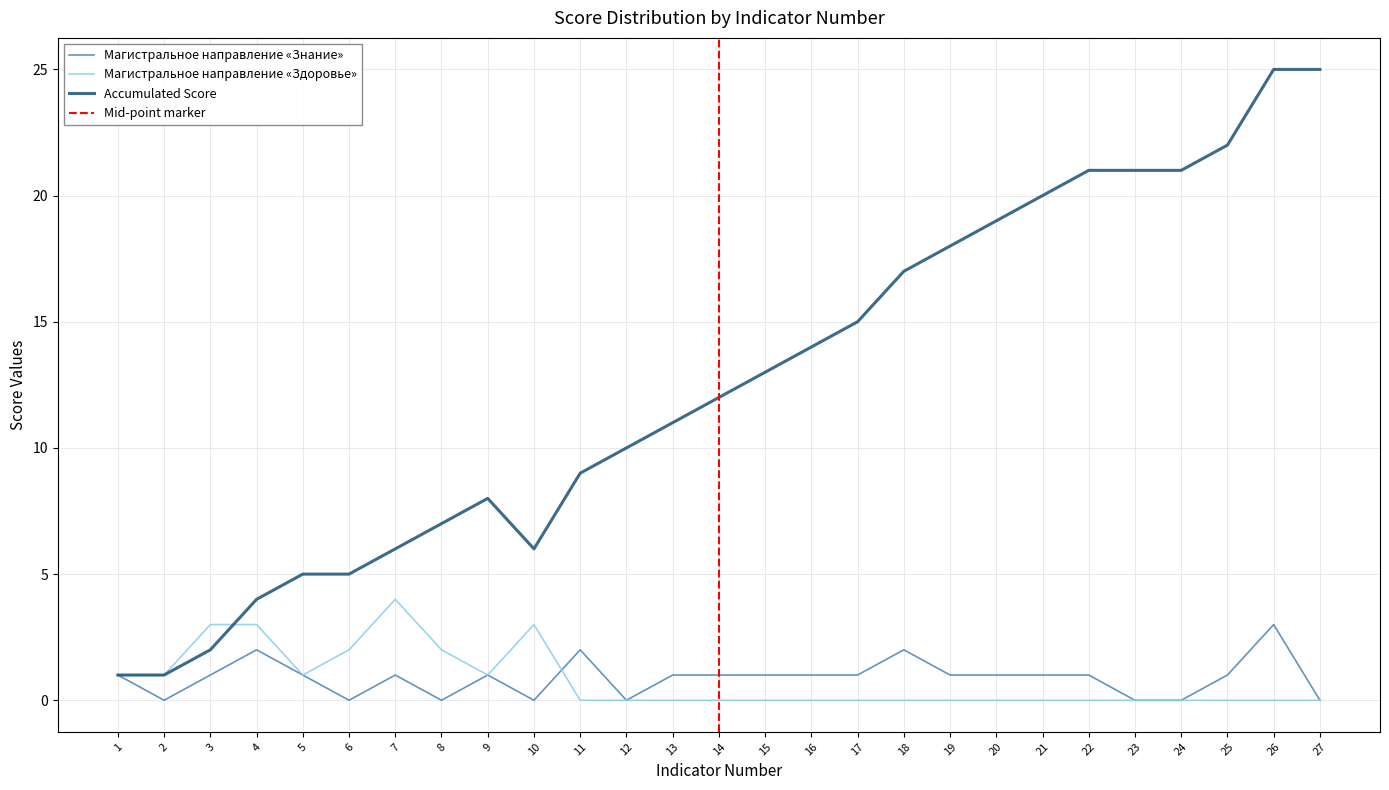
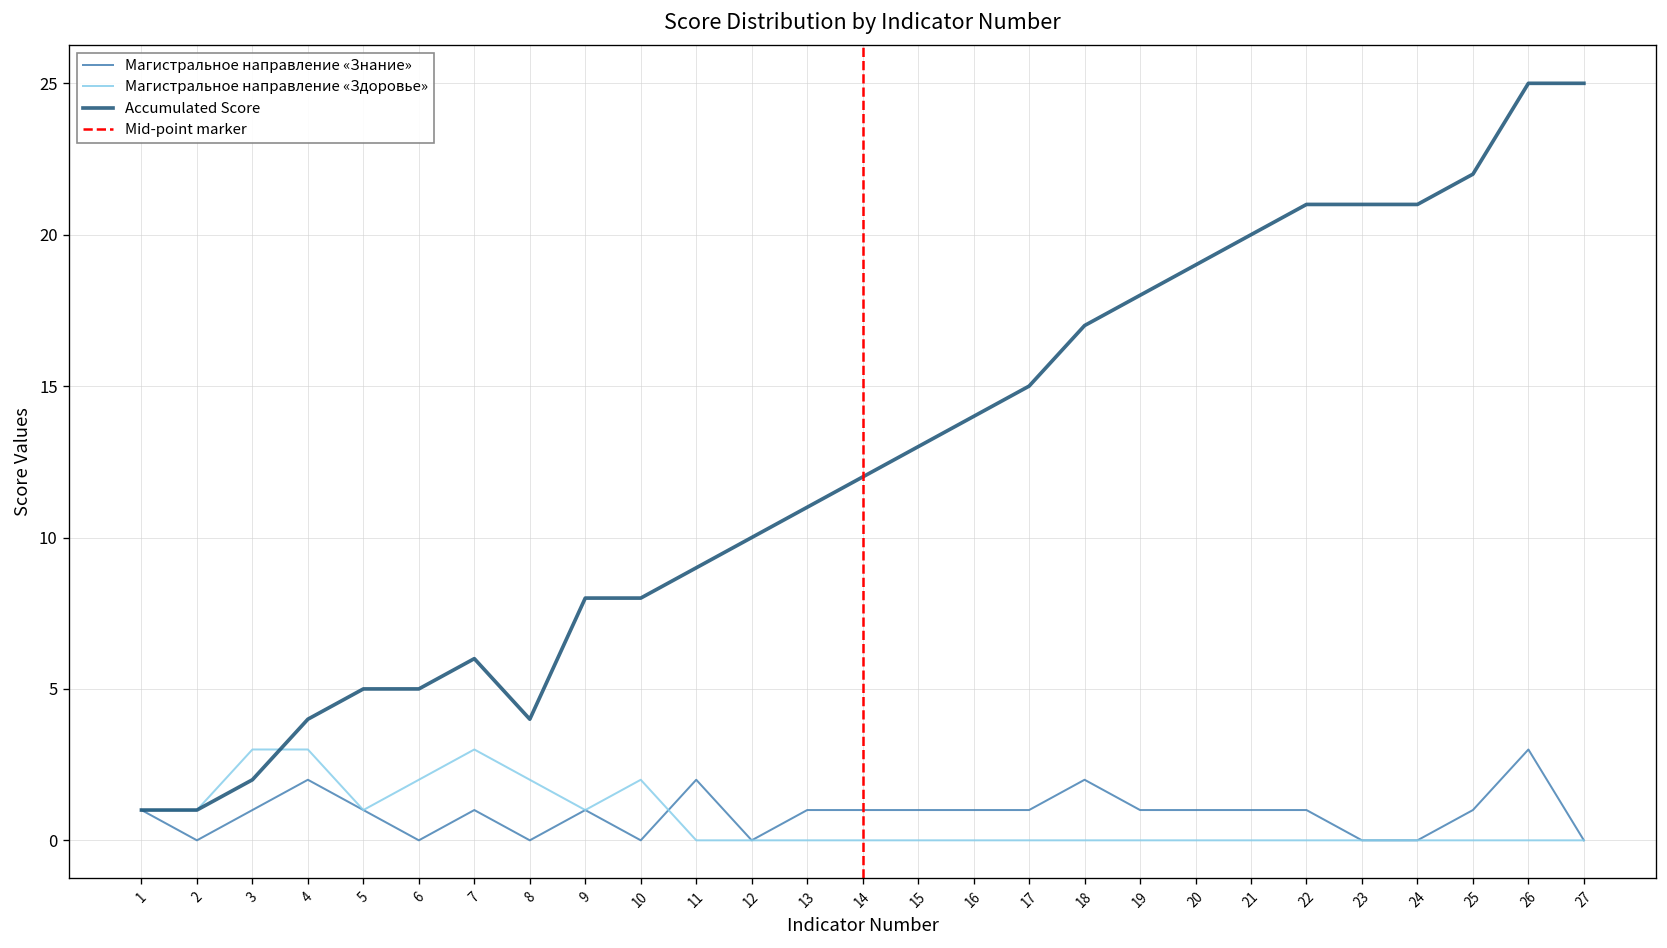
  {
    "Магистральное направление «Знание»": {
      "2": 0,
      "3": 1,
      "4": 2,
      "6": 0,
      "7": 1,
      "8": 0,
      "10": 0,
      "11": 2,
      "13": 1,
      "14": 1,
      "15": 1,
      "16": 1,
      "17": 1,
      "18": 2,
      "19": 1,
      "20": 1,
      "21": 1,
      "22": 1,
      "25": 1,
      "26": 3
    },
    "Магистральное направление «Здоровье»": {
      "3": 3,
      "4": 3,
      "6": 2,
-     "7": 4,
+     "7": 3,
      "8": 2,
-     "10": 3,
+     "10": 2,
      "11": 0,
      "13": 0,
      "14": 0,
      "15": 0,
      "16": 0,
      "17": 0,
      "18": 0,
      "19": 0,
      "20": 0,
      "21": 0,
      "22": 0,
      "25": 0,
      "26": 0
    },
    "Accumulated Score": {
      "3": 2,
      "4": 4,
      "5": 5,
      "6": 5,
      "7": 6,
-     "8": 7,
+     "8": 4,
      "9": 8,
-     "10": 6,
+     "10": 8,
      "11": 9,
      "12": 10,
      "13": 11,
      "14": 12,
      "15": 13,
      "16": 14,
      "17": 15,
      "18": 17,
      "19": 18,
      "20": 19,
      "21": 20,
      "22": 21,
      "23": 21,
      "24": 21,
      "25": 22,
      "26": 25,
      "27": 25
    }
  }
